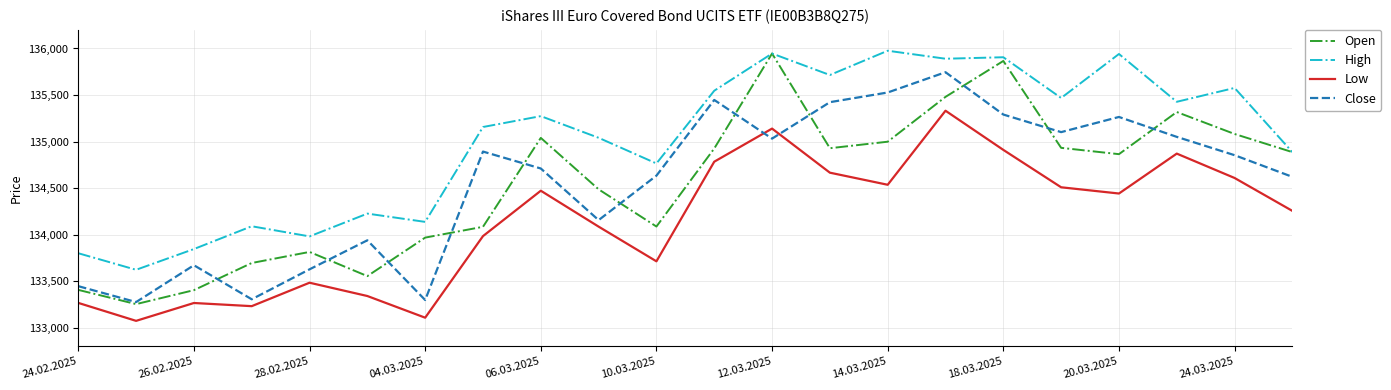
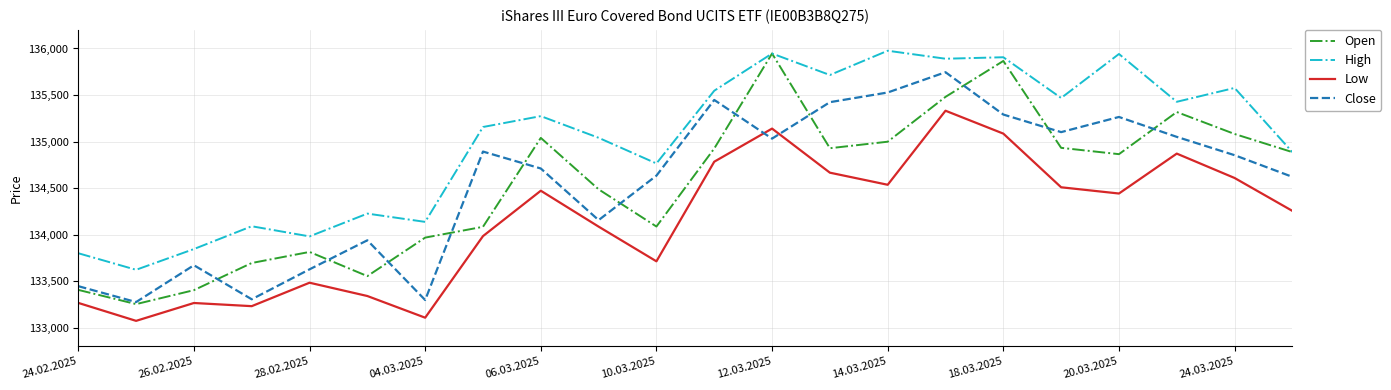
  {
    "Open": {
      "24.02.2025": "133,400",
      "26.02.2025": "133,400",
      "28.02.2025": "133,800",
      "04.03.2025": "134,000",
      "06.03.2025": "135,000",
      "10.03.2025": "134,100",
      "14.03.2025": "135,000",
      "18.03.2025": "135,900",
      "20.03.2025": "134,900",
      "24.03.2025": "135,100"
    },
    "High": {
      "24.02.2025": "133,800",
      "26.02.2025": "133,800",
      "28.02.2025": "134,000",
      "04.03.2025": "134,100",
      "06.03.2025": "135,300",
      "10.03.2025": "134,800",
      "14.03.2025": "136,000",
      "18.03.2025": "135,900",
      "20.03.2025": "135,900",
      "24.03.2025": "135,600"
    },
    "Low": {
      "24.02.2025": "133,300",
      "26.02.2025": "133,300",
      "28.02.2025": "133,500",
      "04.03.2025": "133,100",
      "06.03.2025": "134,500",
      "10.03.2025": "133,700",
      "12.03.2025": "135,100",
      "14.03.2025": "134,500",
-     "18.03.2025": "134,900",
+     "18.03.2025": "135,100",
      "20.03.2025": "134,400",
      "24.03.2025": "134,600"
    },
    "Close": {
      "24.02.2025": "133,400",
      "26.02.2025": "133,700",
      "28.02.2025": "133,600",
      "04.03.2025": "133,300",
      "06.03.2025": "134,700",
      "10.03.2025": "134,600",
      "12.03.2025": "135,000",
      "14.03.2025": "135,500",
      "18.03.2025": "135,300",
      "20.03.2025": "135,300",
      "24.03.2025": "134,900"
    }
  }
